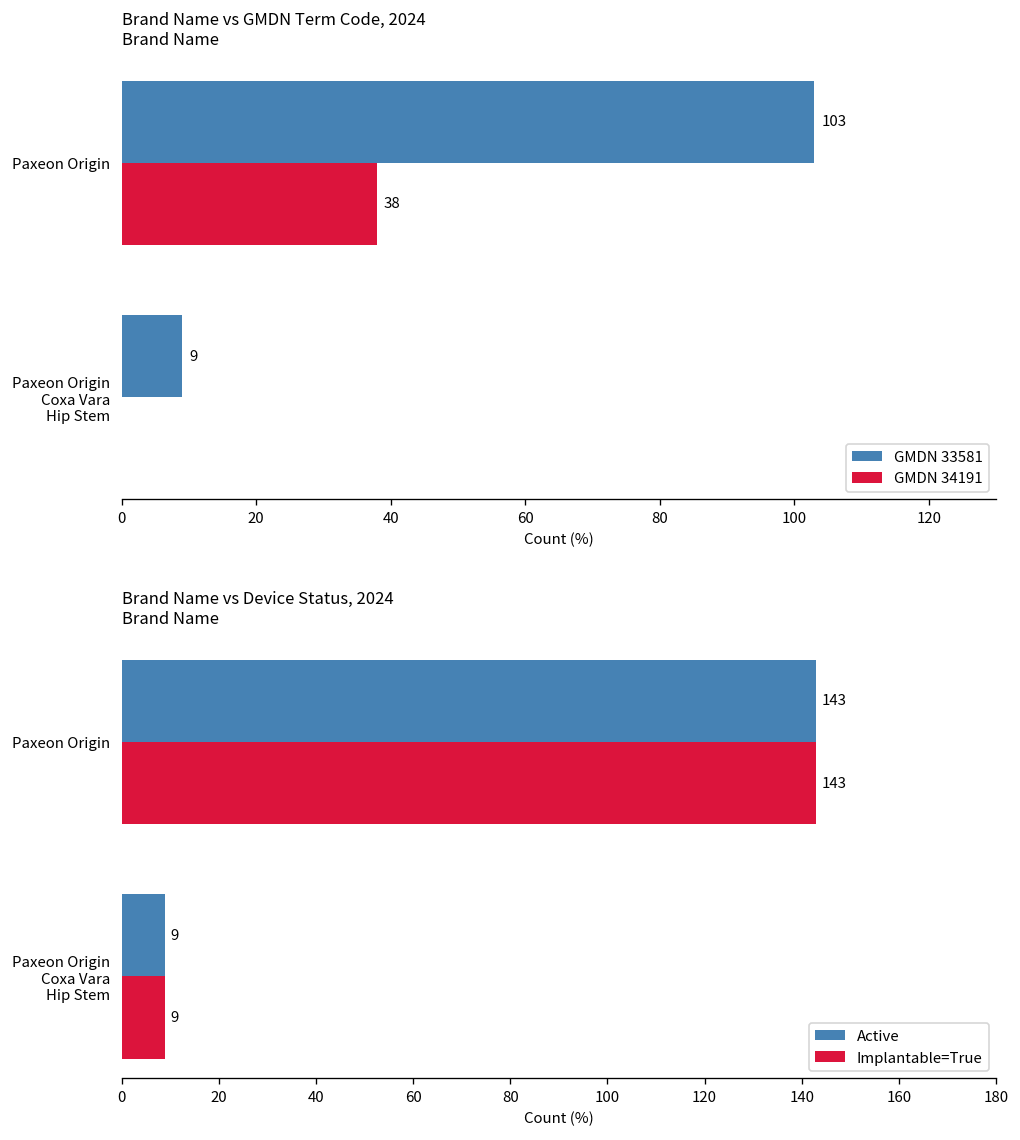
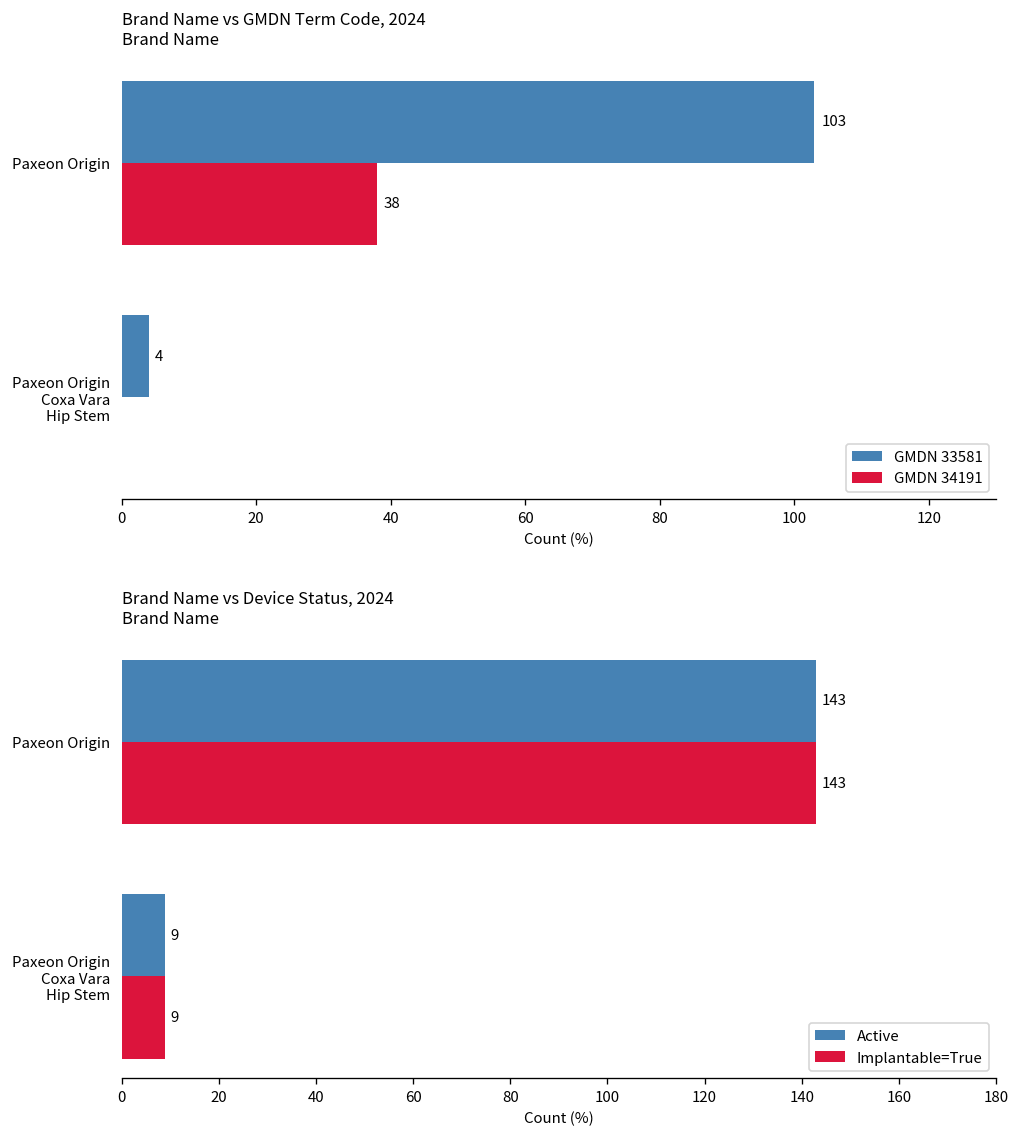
  {
    "Brand Name vs GMDN Term Code, 2024 Brand Name": {
      "GMDN 33581": {
        "Paxeon Origin": 103,
-       "Paxeon Origin Coxa Vara Hip Stem": 9
+       "Paxeon Origin Coxa Vara Hip Stem": 4
      },
      "GMDN 34191": {
        "Paxeon Origin": 38
      }
    },
    "Brand Name vs Device Status, 2024 Brand Name": {
      "Active": {
        "Paxeon Origin": 143,
        "Paxeon Origin Coxa Vara Hip Stem": 9
      },
      "Implantable=True": {
        "Paxeon Origin": 143,
        "Paxeon Origin Coxa Vara Hip Stem": 9
      }
    }
  }
